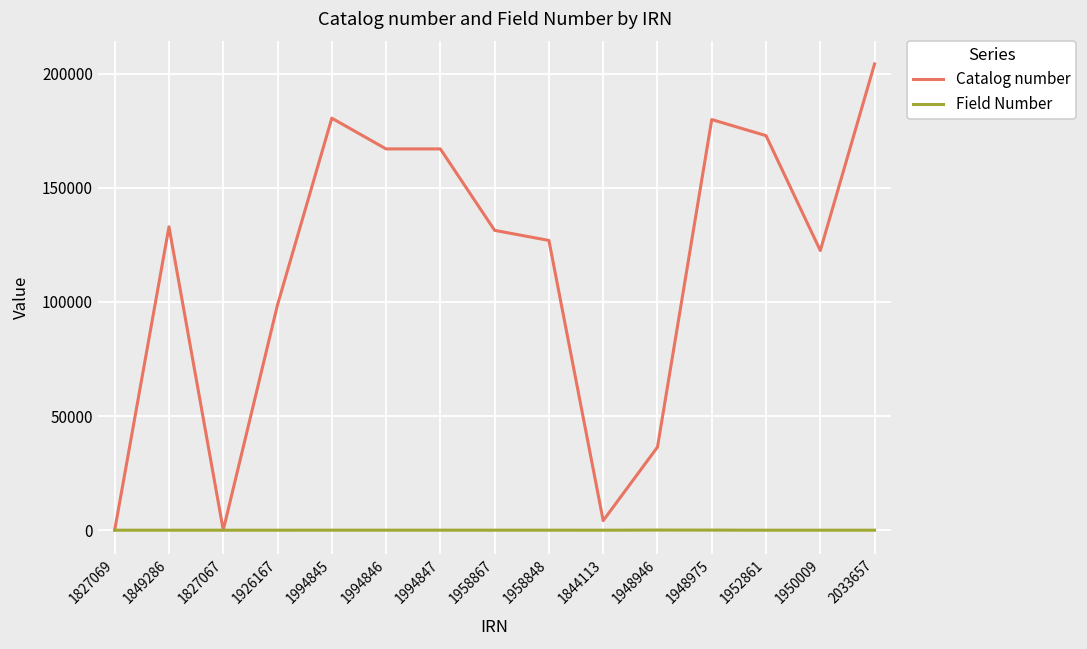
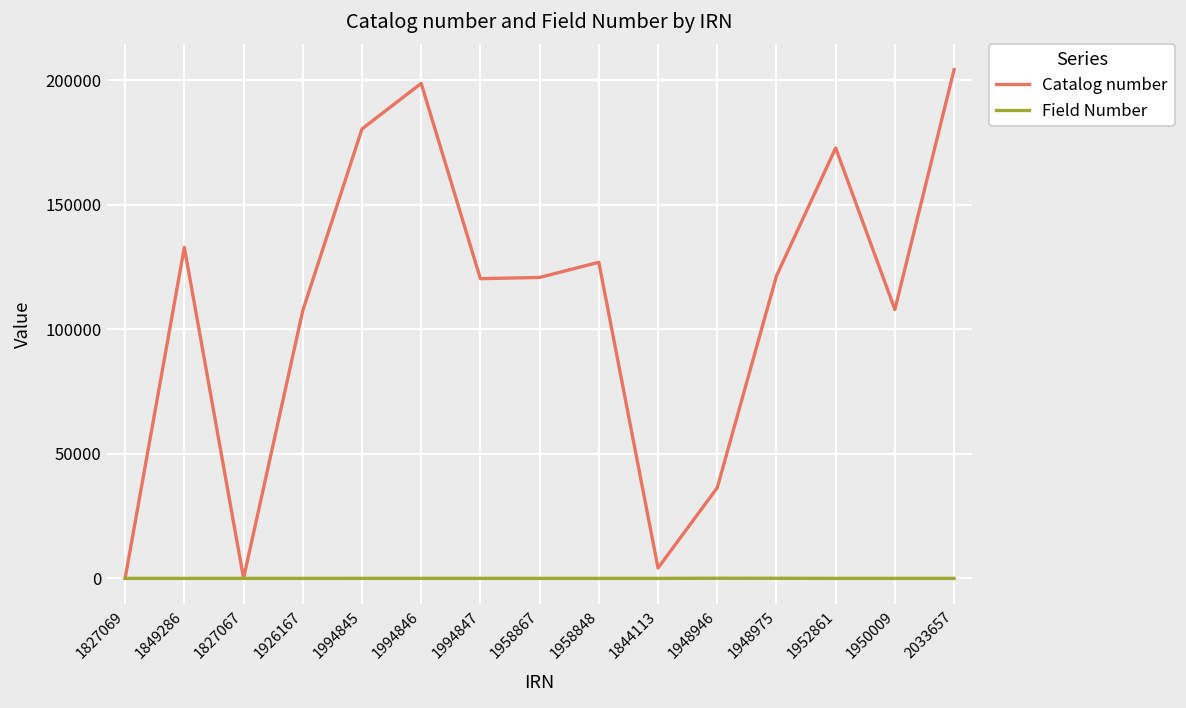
  {
    "Catalog number": {
      "1849286": 133000,
-     "1926167": 99000,
+     "1926167": 108000,
      "1994845": 181000,
-     "1994846": 167000,
-     "1994847": 167000,
-     "1958867": 131000,
+     "1994846": 199000,
+     "1994847": 120000,
+     "1958867": 121000,
      "1958848": 127000,
      "1844113": 4000,
      "1948946": 36000,
-     "1948975": 180000,
+     "1948975": 121000,
      "1952861": 173000,
-     "1950009": 123000,
+     "1950009": 108000,
      "2033657": 204000
    },
    "Field Number": {
      "1849286": 0,
      "1926167": 0,
      "1994845": 0,
      "1994846": 0,
      "1994847": 0,
      "1958867": 0,
      "1958848": 0,
      "1844113": 0,
      "1948946": 0,
      "1948975": 0,
      "1952861": 0,
      "1950009": 0,
      "2033657": 0
    }
  }
